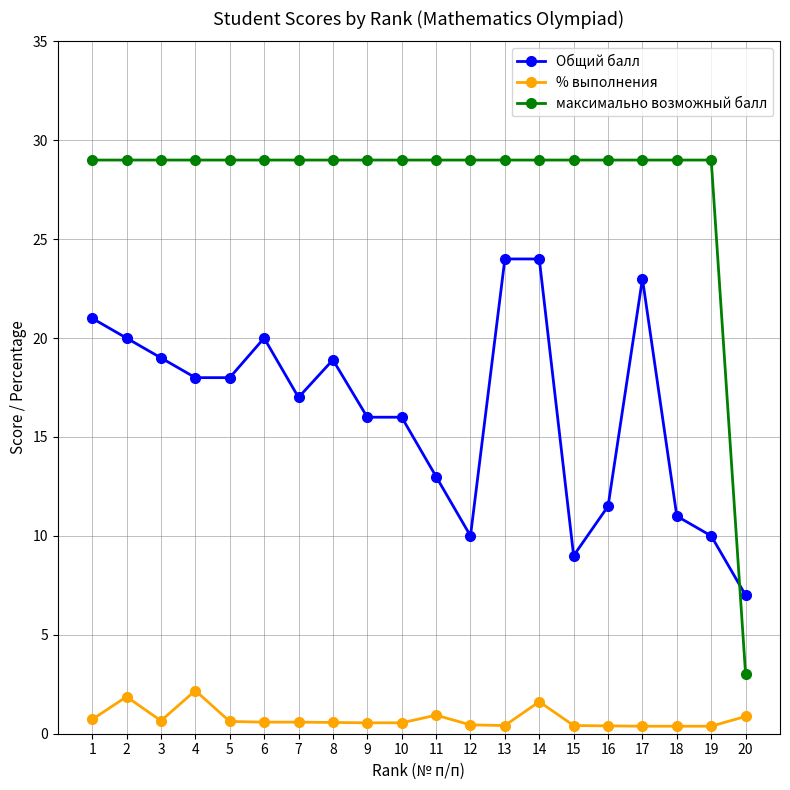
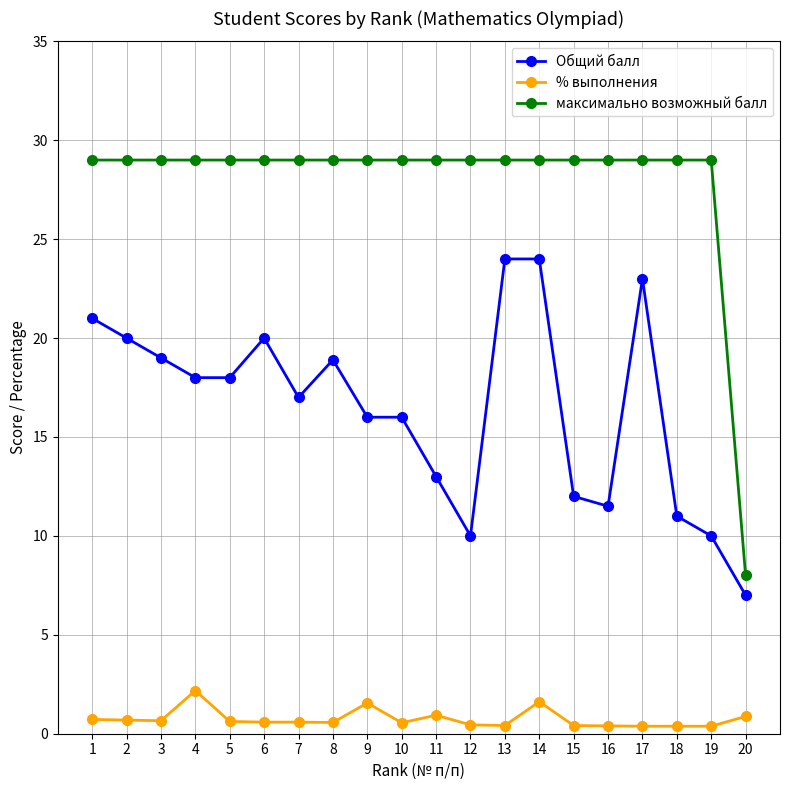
  {
    "Общий балл": {
      "1": 21,
      "2": 20,
      "3": 19,
      "4": 18,
      "5": 18,
      "6": 20,
      "7": 17,
      "8": 19,
      "9": 16,
      "10": 16,
      "11": 13,
      "12": 10,
      "13": 24,
      "14": 24,
-     "15": 9,
+     "15": 12,
      "16": 11.5,
      "17": 23,
      "18": 11,
      "19": 10,
      "20": 7
    },
    "% выполнения": {
      "1": 0.7,
-     "2": 1.9,
+     "2": 0.7,
      "3": 0.7,
      "4": 2.2,
      "5": 0.6,
      "6": 0.6,
      "7": 0.6,
      "8": 0.6,
-     "9": 0.6,
+     "9": 1.6,
      "10": 0.6,
      "11": 0.9,
      "12": 0.4,
      "13": 0.4,
      "14": 1.6,
      "15": 0.4,
      "16": 0.4,
      "17": 0.4,
      "18": 0.4,
      "19": 0.4,
      "20": 0.9
    },
    "максимально возможный балл": {
      "1": 29,
      "2": 29,
      "3": 29,
      "4": 29,
      "5": 29,
      "6": 29,
      "7": 29,
      "8": 29,
      "9": 29,
      "10": 29,
      "11": 29,
      "12": 29,
      "13": 29,
      "14": 29,
      "15": 29,
      "16": 29,
      "17": 29,
      "18": 29,
      "19": 29,
-     "20": 3
+     "20": 8
    }
  }
